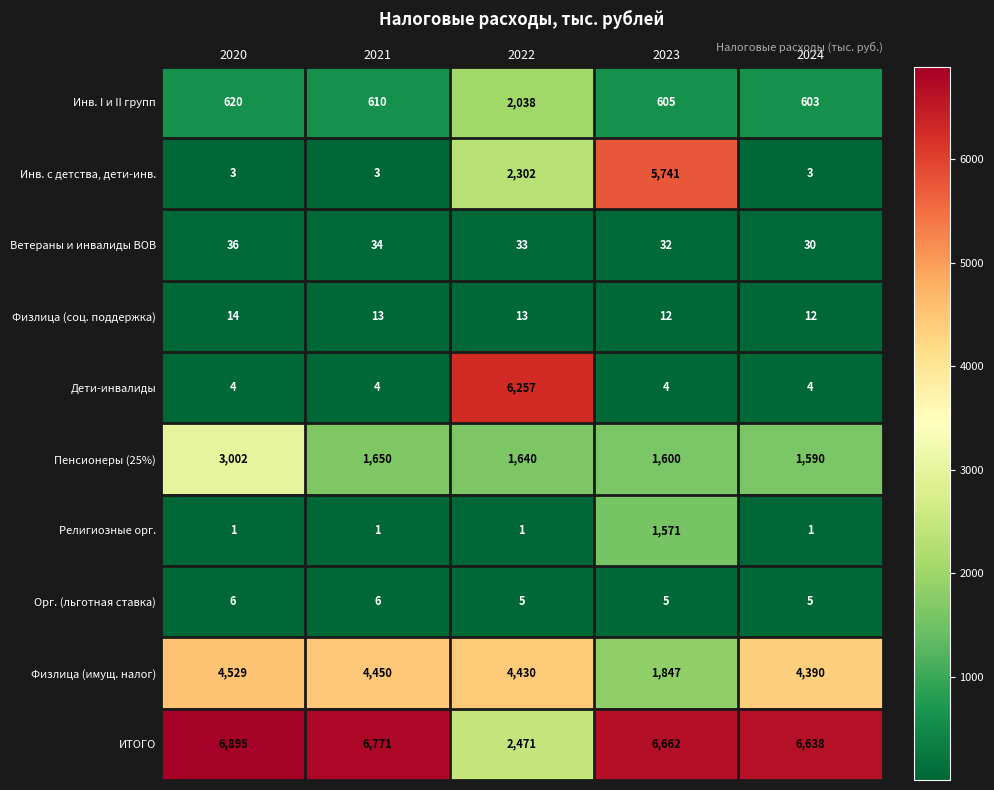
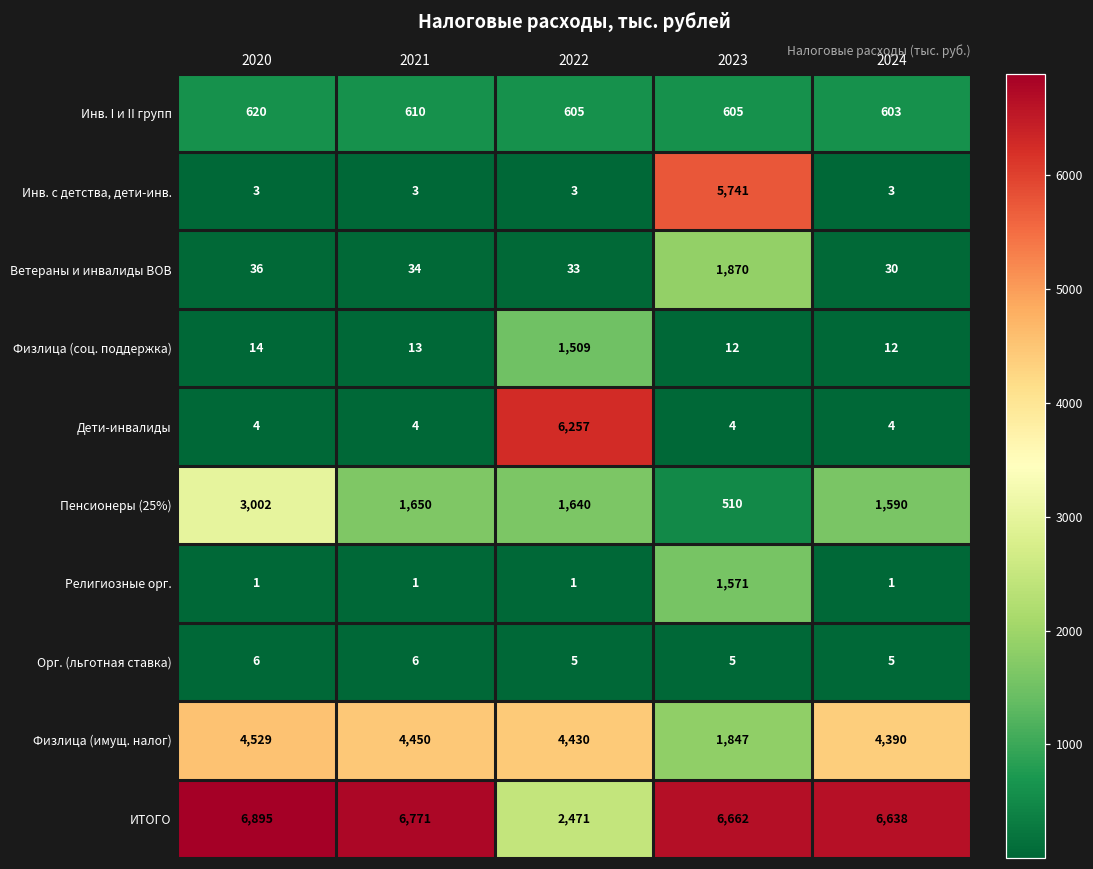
  {
    "Инв. I и II групп": {
      "2020": "620",
      "2021": "610",
-     "2022": "2,038",
+     "2022": "605",
      "2023": "605",
      "2024": "603"
    },
    "Инв. с детства, дети-инв.": {
      "2020": "3",
      "2021": "3",
-     "2022": "2,302",
+     "2022": "3",
      "2023": "5,741",
      "2024": "3"
    },
    "Ветераны и инвалиды ВОВ": {
      "2020": "36",
      "2021": "34",
      "2022": "33",
-     "2023": "32",
+     "2023": "1,870",
      "2024": "30"
    },
    "Физлица (соц. поддержка)": {
      "2020": "14",
      "2021": "13",
-     "2022": "13",
+     "2022": "1,509",
      "2023": "12",
      "2024": "12"
    },
    "Дети-инвалиды": {
      "2020": "4",
      "2021": "4",
      "2022": "6,257",
      "2023": "4",
      "2024": "4"
    },
    "Пенсионеры (25%)": {
      "2020": "3,002",
      "2021": "1,650",
      "2022": "1,640",
-     "2023": "1,600",
+     "2023": "510",
      "2024": "1,590"
    },
    "Религиозные орг.": {
      "2020": "1",
      "2021": "1",
      "2022": "1",
      "2023": "1,571",
      "2024": "1"
    },
    "Орг. (льготная ставка)": {
      "2020": "6",
      "2021": "6",
      "2022": "5",
      "2023": "5",
      "2024": "5"
    },
    "Физлица (имущ. налог)": {
      "2020": "4,529",
      "2021": "4,450",
      "2022": "4,430",
      "2023": "1,847",
      "2024": "4,390"
    },
    "ИТОГО": {
      "2020": "6,895",
      "2021": "6,771",
      "2022": "2,471",
      "2023": "6,662",
      "2024": "6,638"
    }
  }
